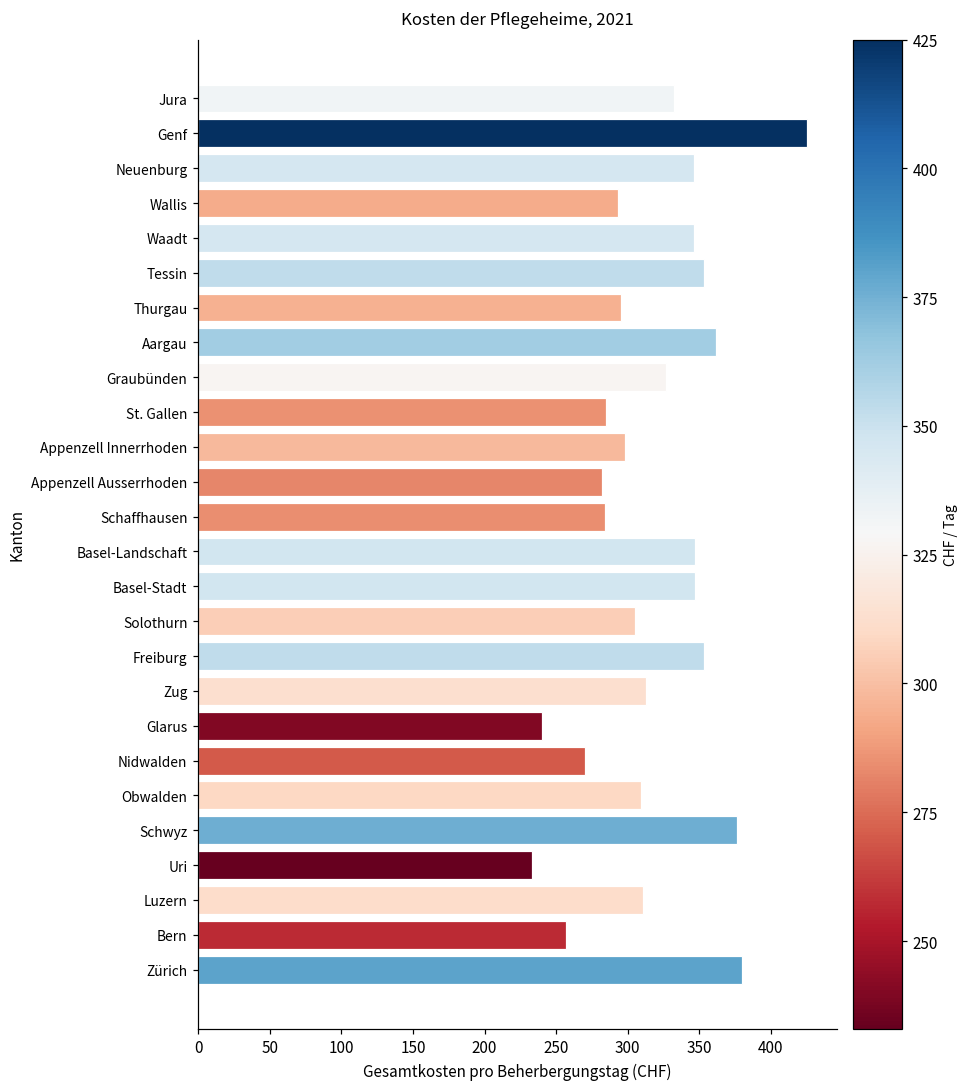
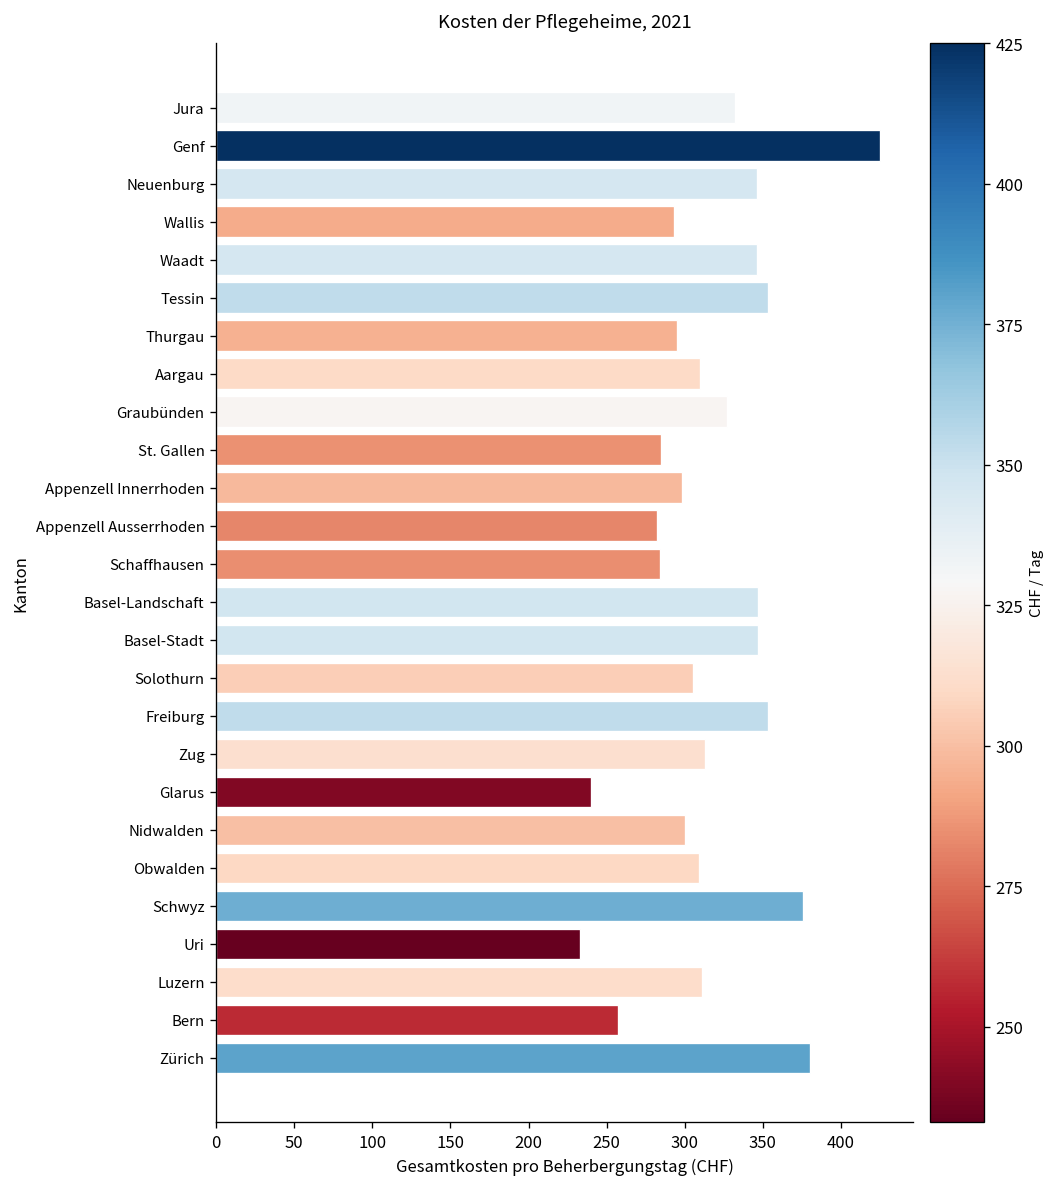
  {
    "Jura": 332,
    "Genf": 425,
    "Neuenburg": 346,
    "Wallis": 293,
    "Waadt": 346,
    "Tessin": 353,
    "Thurgau": 295,
-   "Aargau": 362,
+   "Aargau": 310,
    "Graubünden": 327,
    "St. Gallen": 285,
    "Appenzell Innerrhoden": 298,
    "Appenzell Ausserrhoden": 282,
    "Schaffhausen": 284,
    "Basel-Landschaft": 347,
    "Basel-Stadt": 347,
    "Solothurn": 305,
    "Freiburg": 353,
    "Zug": 313,
    "Glarus": 240,
-   "Nidwalden": 270,
+   "Nidwalden": 300,
    "Obwalden": 309,
    "Schwyz": 376,
    "Uri": 233,
    "Luzern": 311,
    "Bern": 257,
    "Zürich": 380
  }
